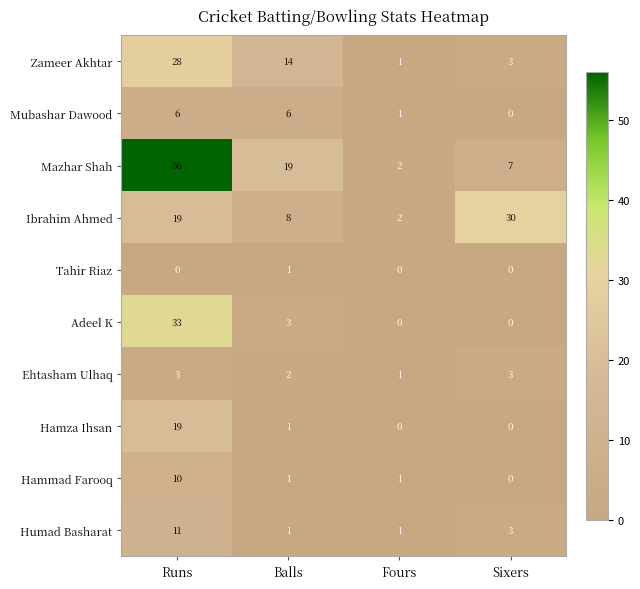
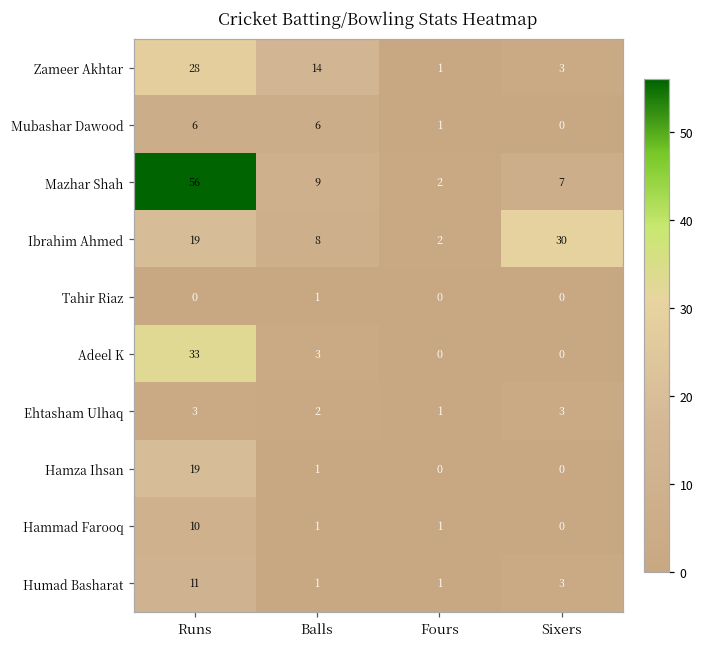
  {
    "Zameer Akhtar": {
      "Runs": 28,
      "Balls": 14,
      "Fours": 1,
      "Sixers": 3
    },
    "Mubashar Dawood": {
      "Runs": 6,
      "Balls": 6,
      "Fours": 1,
      "Sixers": 0
    },
    "Mazhar Shah": {
      "Runs": 56,
-     "Balls": 19,
+     "Balls": 9,
      "Fours": 2,
      "Sixers": 7
    },
    "Ibrahim Ahmed": {
      "Runs": 19,
      "Balls": 8,
      "Fours": 2,
      "Sixers": 30
    },
    "Tahir Riaz": {
      "Runs": 0,
      "Balls": 1,
      "Fours": 0,
      "Sixers": 0
    },
    "Adeel K": {
      "Runs": 33,
      "Balls": 3,
      "Fours": 0,
      "Sixers": 0
    },
    "Ehtasham Ulhaq": {
      "Runs": 3,
      "Balls": 2,
      "Fours": 1,
      "Sixers": 3
    },
    "Hamza Ihsan": {
      "Runs": 19,
      "Balls": 1,
      "Fours": 0,
      "Sixers": 0
    },
    "Hammad Farooq": {
      "Runs": 10,
      "Balls": 1,
      "Fours": 1,
      "Sixers": 0
    },
    "Humad Basharat": {
      "Runs": 11,
      "Balls": 1,
      "Fours": 1,
      "Sixers": 3
    }
  }
